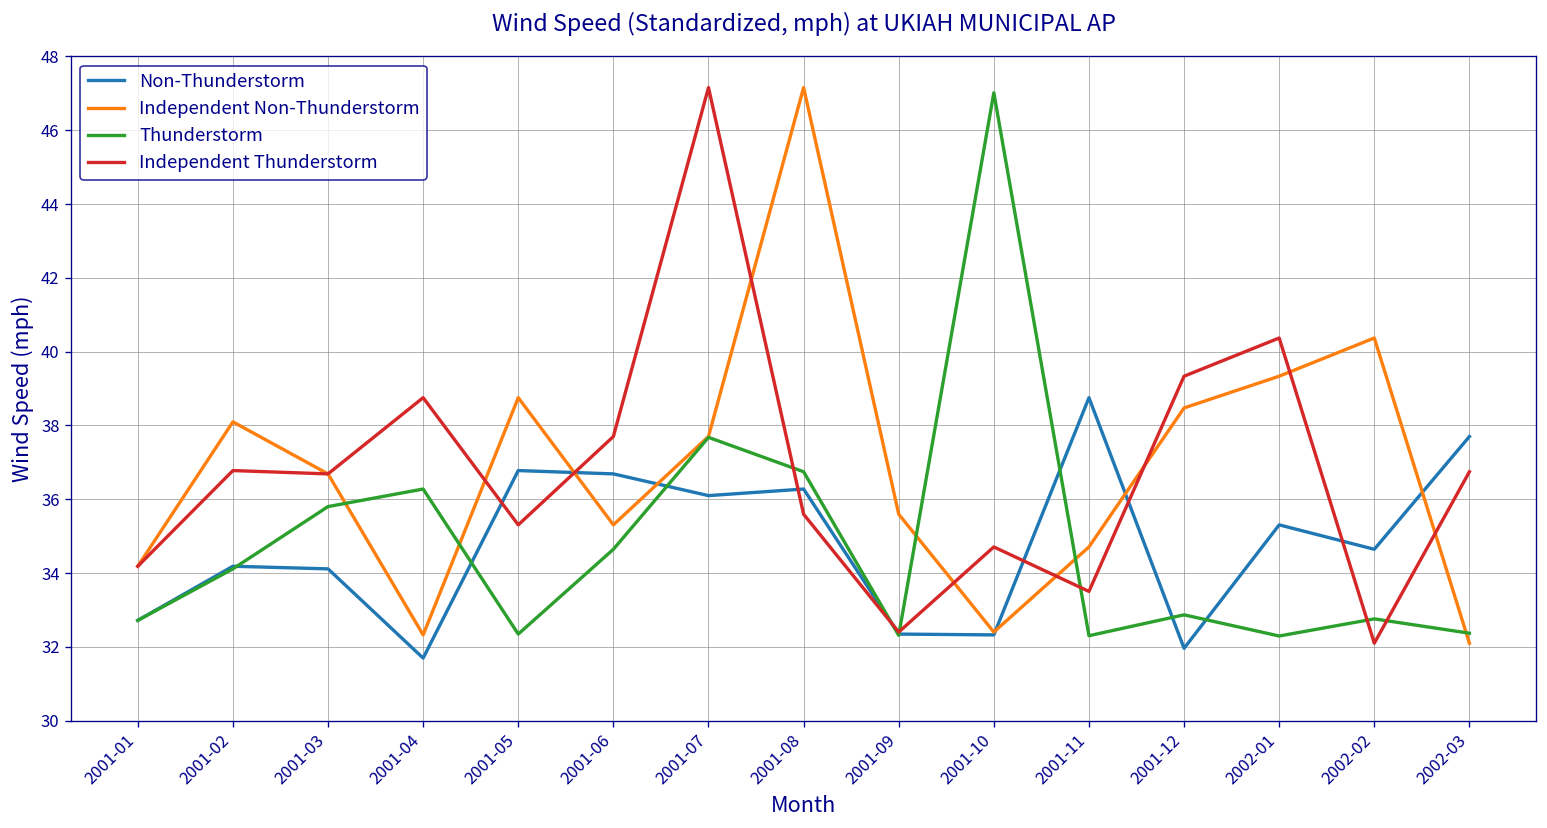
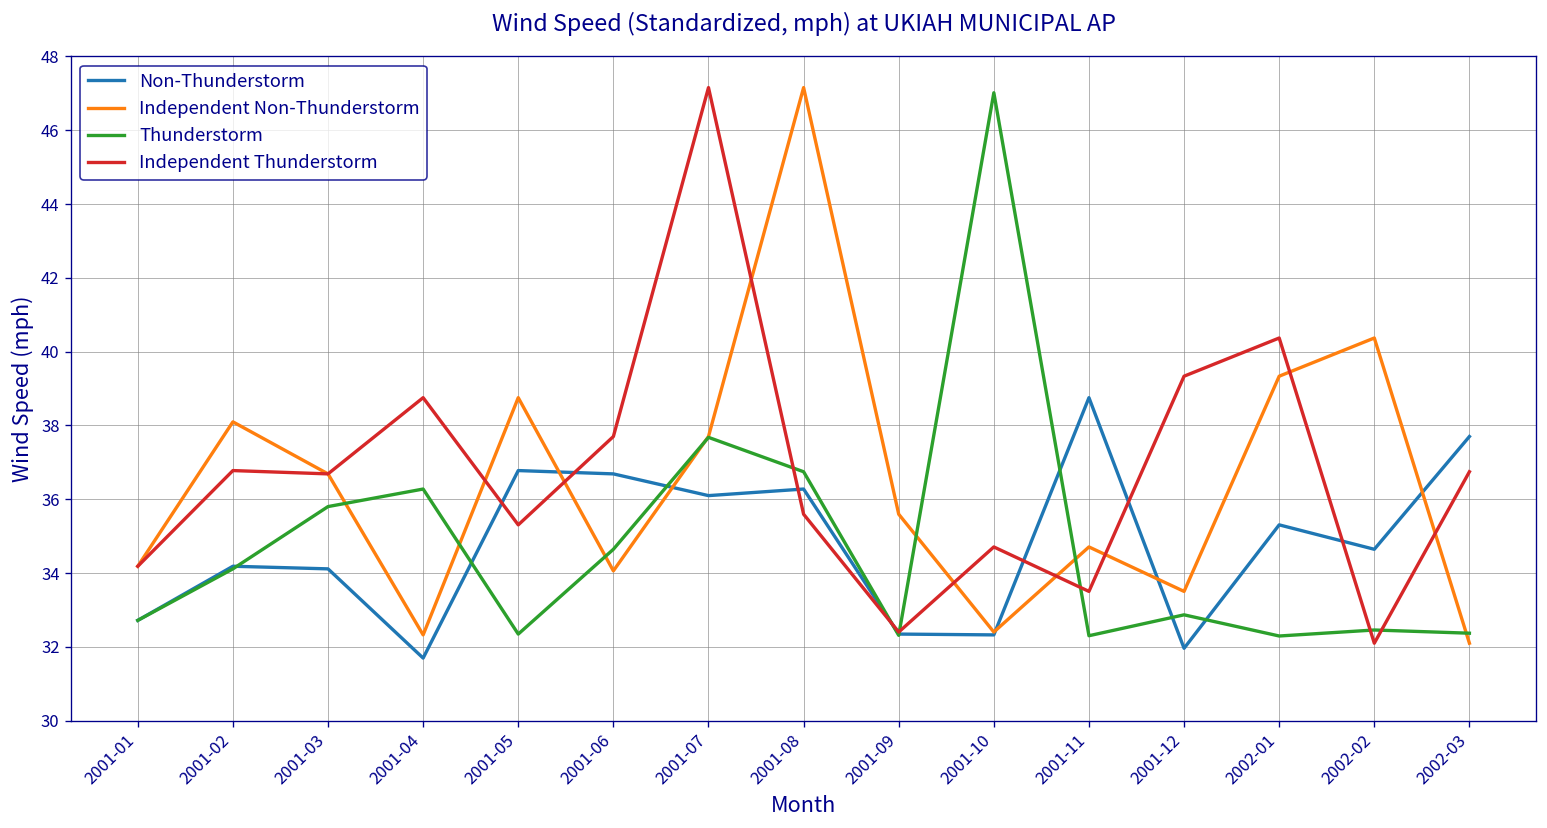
  {
    "Non-Thunderstorm": {
      "2001-03": 34.1,
      "2001-04": 31.7,
      "2001-05": 36.8,
      "2001-06": 36.7,
      "2001-07": 36.1,
      "2001-08": 36.3,
      "2001-11": 38.8,
      "2001-12": 32.0,
      "2002-01": 35.3,
      "2002-02": 34.6,
      "2002-03": 37.7
    },
    "Independent Non-Thunderstorm": {
      "2001-02": 38.1,
      "2001-04": 32.3,
      "2001-05": 38.8,
-     "2001-06": 35.3,
+     "2001-06": 34.1,
      "2001-08": 47.2,
      "2001-09": 35.6,
      "2001-11": 34.7,
-     "2001-12": 38.5,
+     "2001-12": 33.5,
      "2002-01": 39.3,
      "2002-02": 40.4,
      "2002-03": 32.1
    },
    "Thunderstorm": {
      "2001-03": 35.8,
      "2001-04": 36.3,
      "2001-05": 32.3,
      "2001-06": 34.6,
      "2001-08": 36.7,
      "2001-10": 47.0,
      "2001-11": 32.3,
      "2001-12": 32.9,
      "2002-01": 32.3,
-     "2002-02": 32.8,
+     "2002-02": 32.5,
      "2002-03": 32.4
    },
    "Independent Thunderstorm": {
      "2001-02": 36.8,
      "2001-04": 38.8,
      "2001-05": 35.3,
      "2001-06": 37.7,
      "2001-07": 47.2,
      "2001-08": 35.6,
      "2001-10": 34.7,
      "2001-11": 33.5,
      "2001-12": 39.3,
      "2002-01": 40.4,
      "2002-02": 32.1,
      "2002-03": 36.7
    }
  }
